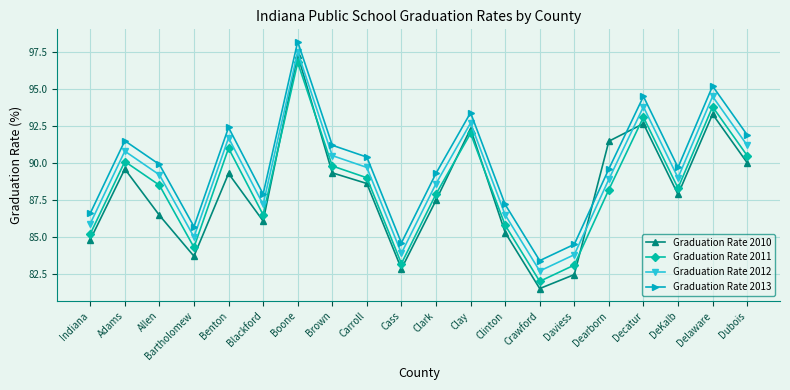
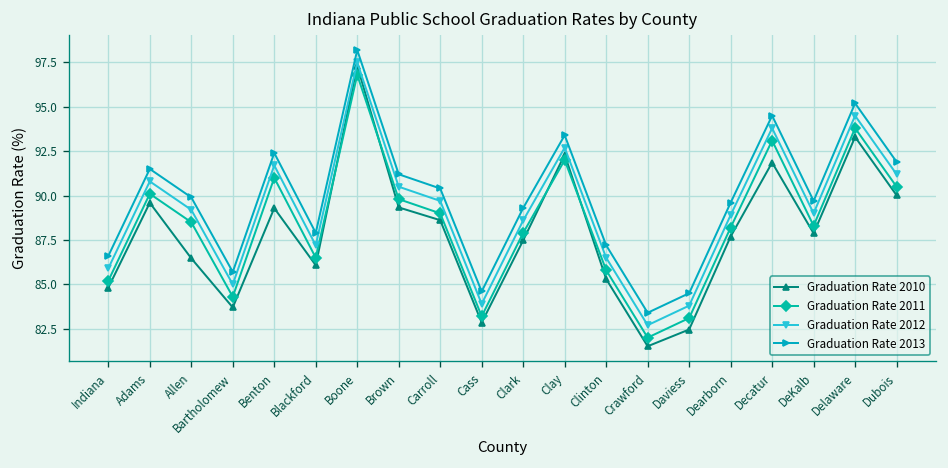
  {
    "Graduation Rate 2010": {
      "Indiana": 84.8,
      "Adams": 89.6,
      "Allen": 86.5,
      "Bartholomew": 83.7,
      "Benton": 89.3,
      "Blackford": 86.1,
      "Boone": 97.3,
      "Brown": 89.3,
      "Carroll": 88.6,
      "Cass": 82.8,
      "Clark": 87.5,
      "Clay": 92.3,
      "Clinton": 85.3,
      "Crawford": 81.5,
      "Daviess": 82.5,
-     "Dearborn": 91.5,
-     "Decatur": 92.7,
+     "Dearborn": 87.7,
+     "Decatur": 91.9,
      "DeKalb": 87.9,
      "Delaware": 93.3,
      "Dubois": 90.0
    }
  }
